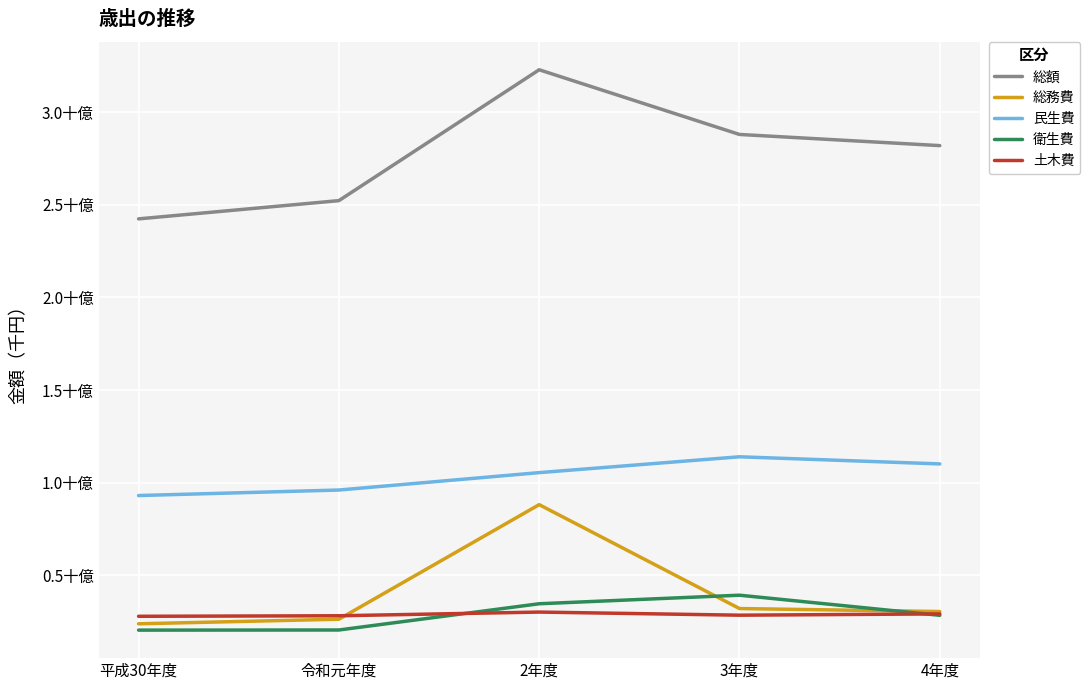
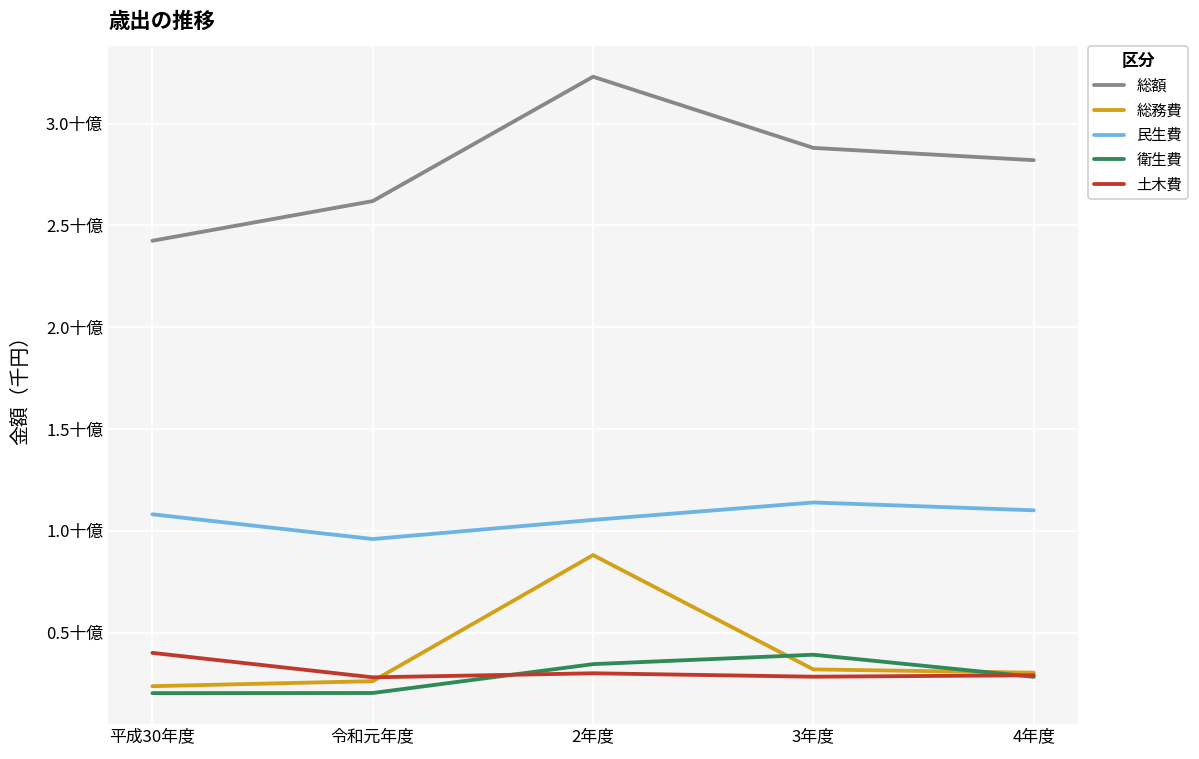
  {
    "総額": {
      "平成30年度": "2.42十億",
-     "令和元年度": "2.52十億",
+     "令和元年度": "2.62十億",
      "2年度": "3.23十億",
      "3年度": "2.88十億",
      "4年度": "2.82十億"
    },
    "総務費": {
      "平成30年度": "0.24十億",
      "令和元年度": "0.26十億",
      "2年度": "0.88十億",
      "3年度": "0.32十億"
    },
    "民生費": {
-     "平成30年度": "0.93十億",
+     "平成30年度": "1.08十億",
      "令和元年度": "0.96十億",
      "2年度": "1.05十億",
      "3年度": "1.14十億",
      "4年度": "1.10十億"
    },
    "衛生費": {
      "平成30年度": "0.20十億",
      "令和元年度": "0.20十億",
      "2年度": "0.35十億",
      "3年度": "0.39十億"
    },
    "土木費": {
-     "平成30年度": "0.28十億",
+     "平成30年度": "0.40十億",
      "令和元年度": "0.28十億",
      "2年度": "0.30十億",
      "3年度": "0.28十億"
    }
  }
